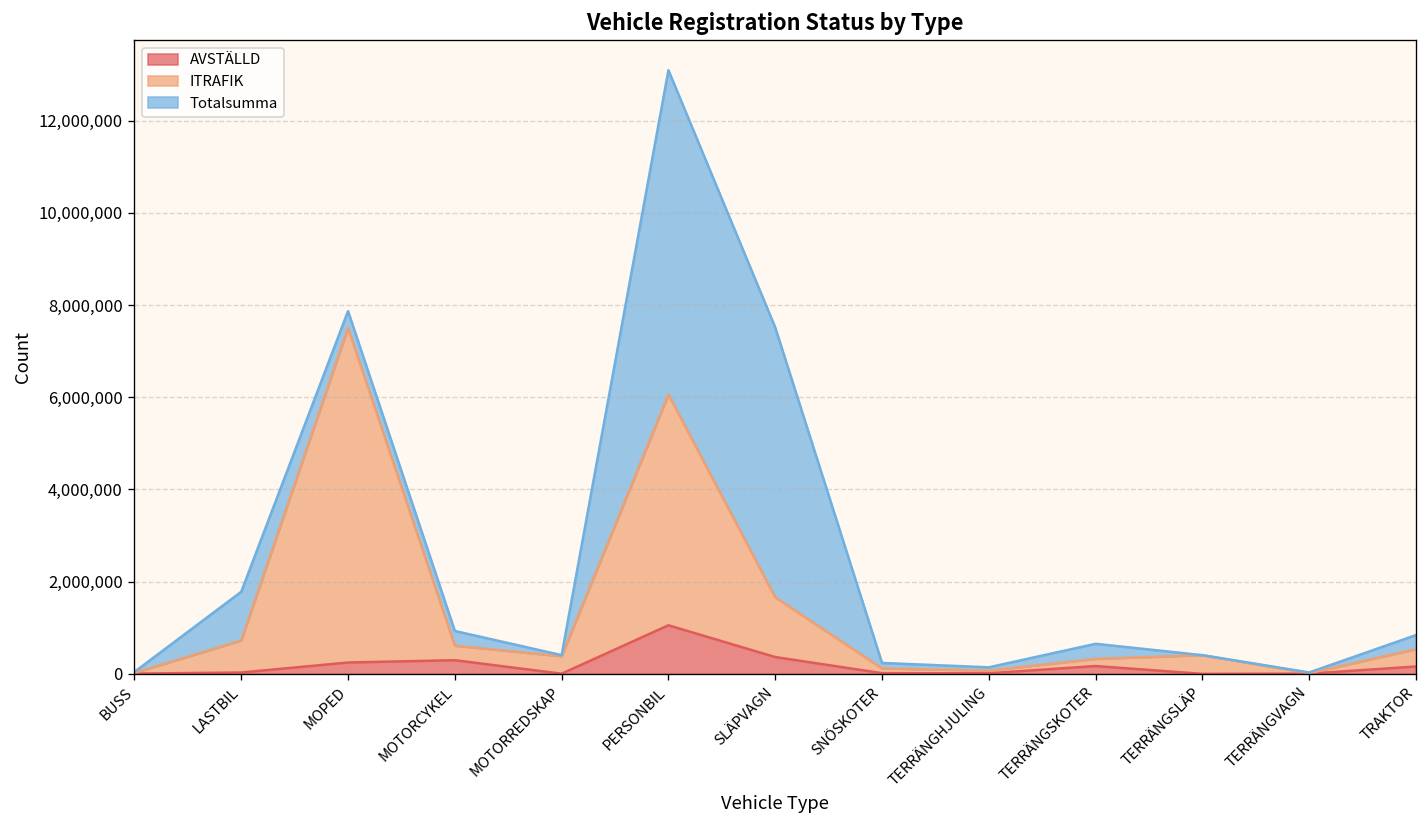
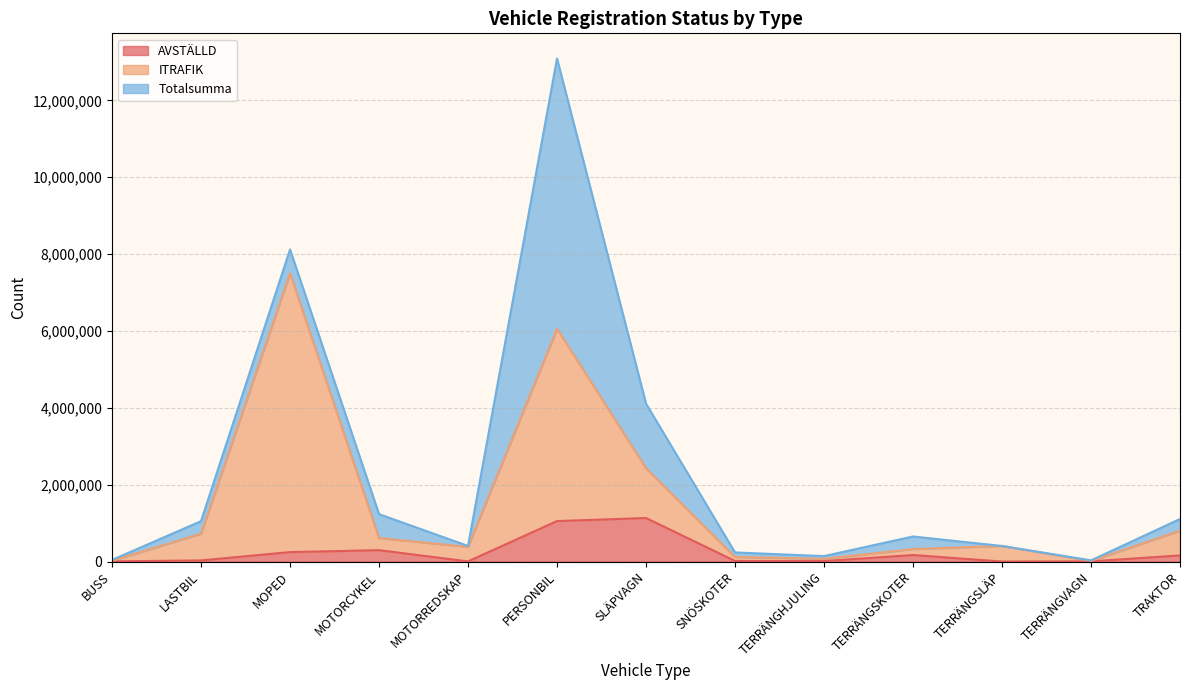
  {
    "AVSTÄLLD": {
      "LASTBIL": "0",
      "MOPED": "200,000",
      "MOTORCYKEL": "300,000",
      "MOTORREDSKAP": "0",
      "PERSONBIL": "1,100,000",
-     "SLÄPVAGN": "400,000",
+     "SLÄPVAGN": "1,100,000",
      "SNÖSKOTER": "0",
      "TERRÄNGSKOTER": "200,000",
      "TERRÄNGSLÄP": "0",
      "TRAKTOR": "200,000"
    },
    "ITRAFIK": {
      "LASTBIL": "700,000",
      "MOPED": "7,300,000",
      "MOTORCYKEL": "300,000",
      "PERSONBIL": "5,000,000",
      "SLÄPVAGN": "1,300,000",
      "SNÖSKOTER": "100,000",
      "TERRÄNGSKOTER": "200,000",
-     "TRAKTOR": "400,000"
+     "TRAKTOR": "600,000"
    },
    "Totalsumma": {
-     "LASTBIL": "1,100,000",
-     "MOPED": "400,000",
-     "MOTORCYKEL": "300,000",
+     "LASTBIL": "300,000",
+     "MOPED": "600,000",
+     "MOTORCYKEL": "600,000",
      "PERSONBIL": "7,000,000",
-     "SLÄPVAGN": "5,900,000",
+     "SLÄPVAGN": "1,700,000",
      "SNÖSKOTER": "100,000",
      "TERRÄNGHJULING": "100,000",
      "TERRÄNGSKOTER": "300,000",
      "TRAKTOR": "300,000"
    }
  }
